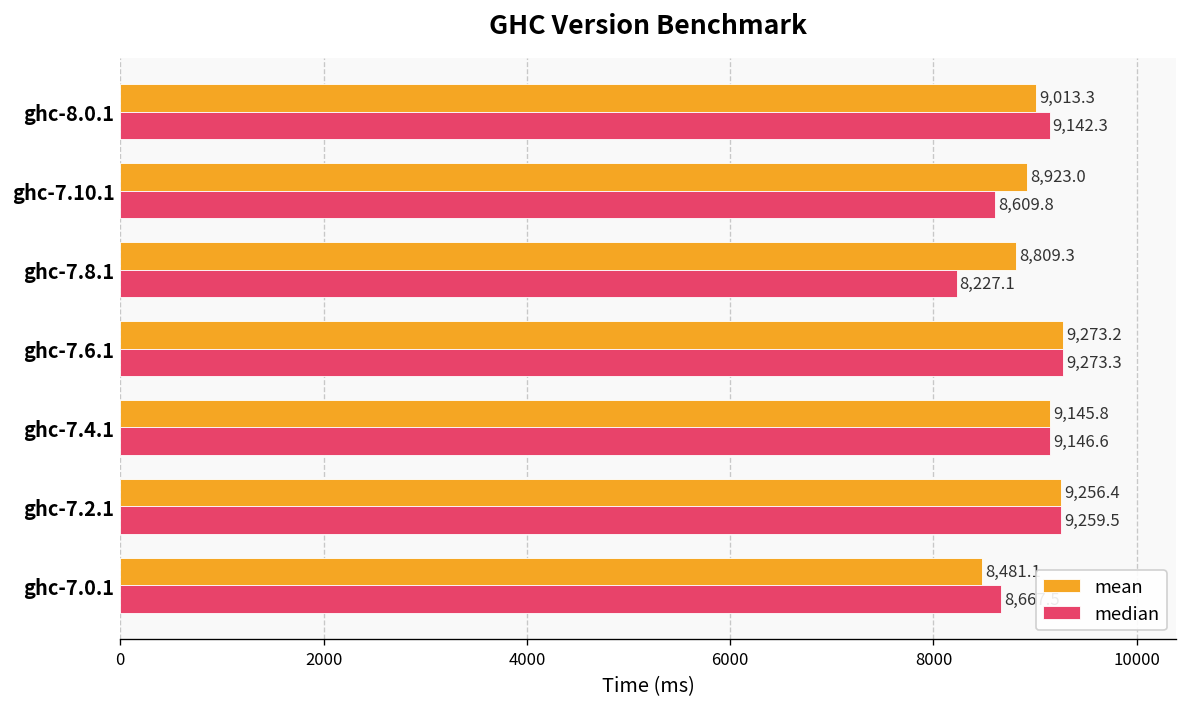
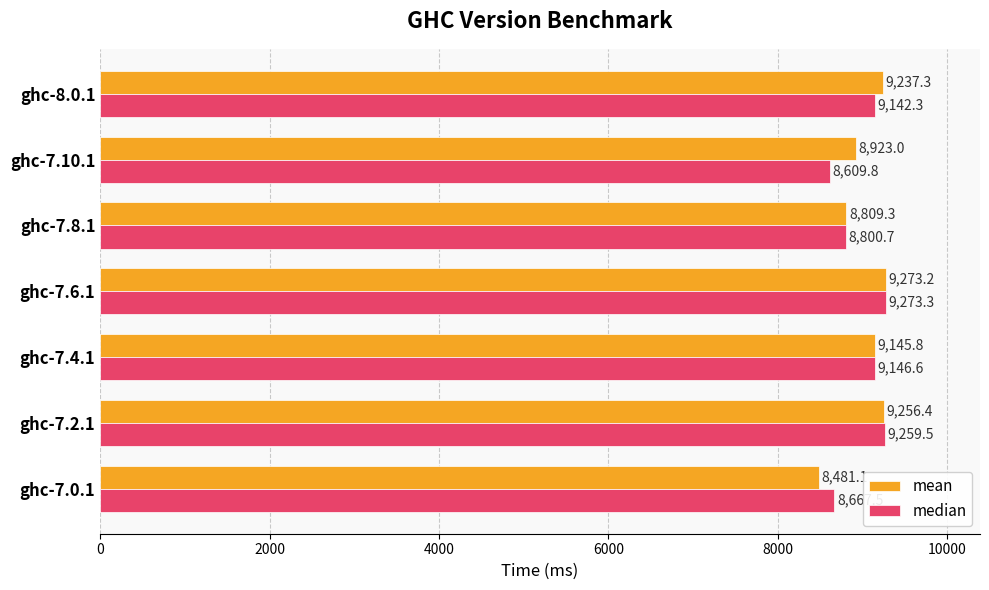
  {
    "mean": {
-     "ghc-8.0.1": "9,013.3",
+     "ghc-8.0.1": "9,237.3",
      "ghc-7.10.1": "8,923.0",
      "ghc-7.8.1": "8,809.3",
      "ghc-7.6.1": "9,273.2",
      "ghc-7.4.1": "9,145.8",
      "ghc-7.2.1": "9,256.4"
    },
    "median": {
      "ghc-8.0.1": "9,142.3",
      "ghc-7.10.1": "8,609.8",
-     "ghc-7.8.1": "8,227.1",
+     "ghc-7.8.1": "8,800.7",
      "ghc-7.6.1": "9,273.3",
      "ghc-7.4.1": "9,146.6",
      "ghc-7.2.1": "9,259.5"
    }
  }
